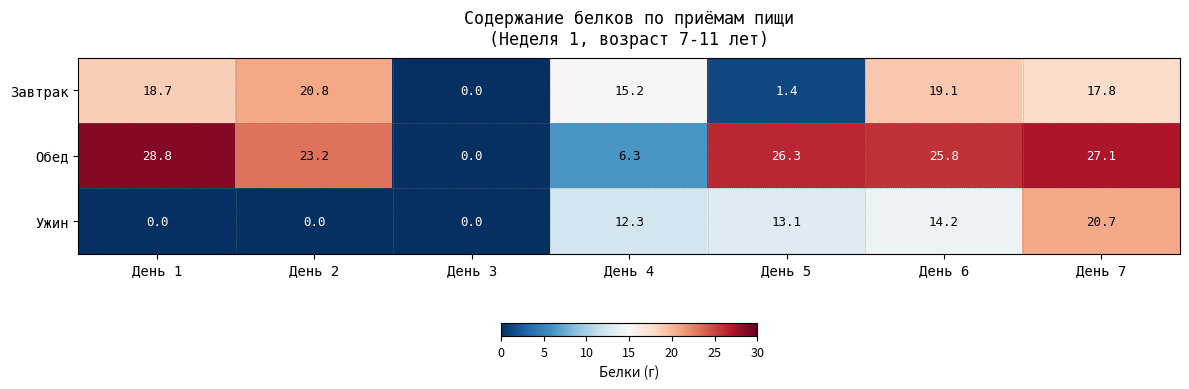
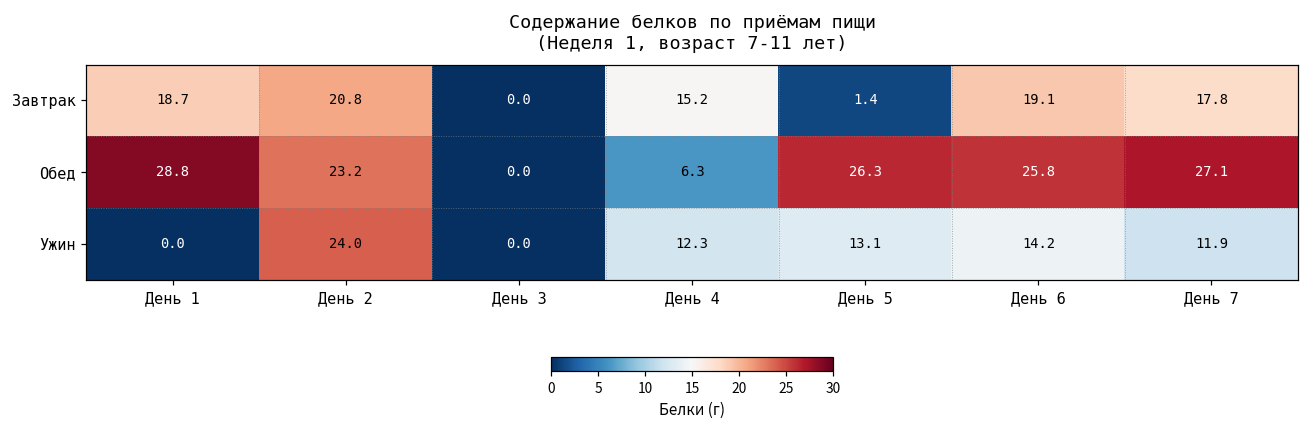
  {
    "Завтрак": {
      "День 1": 18.7,
      "День 2": 20.8,
      "День 3": 0.0,
      "День 4": 15.2,
      "День 5": 1.4,
      "День 6": 19.1,
      "День 7": 17.8
    },
    "Обед": {
      "День 1": 28.8,
      "День 2": 23.2,
      "День 3": 0.0,
      "День 4": 6.3,
      "День 5": 26.3,
      "День 6": 25.8,
      "День 7": 27.1
    },
    "Ужин": {
      "День 1": 0.0,
-     "День 2": 0.0,
+     "День 2": 24.0,
      "День 3": 0.0,
      "День 4": 12.3,
      "День 5": 13.1,
      "День 6": 14.2,
-     "День 7": 20.7
+     "День 7": 11.9
    }
  }
